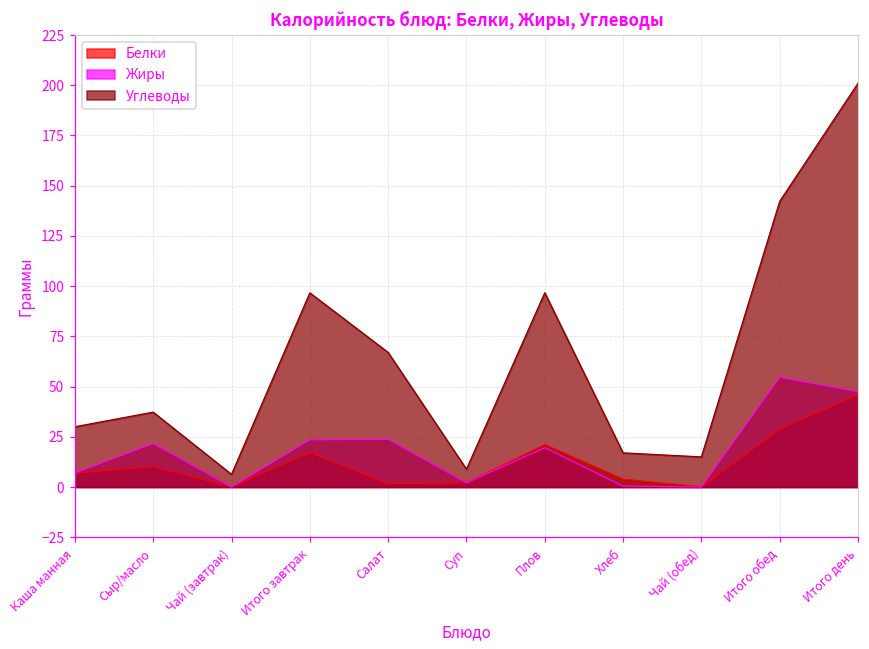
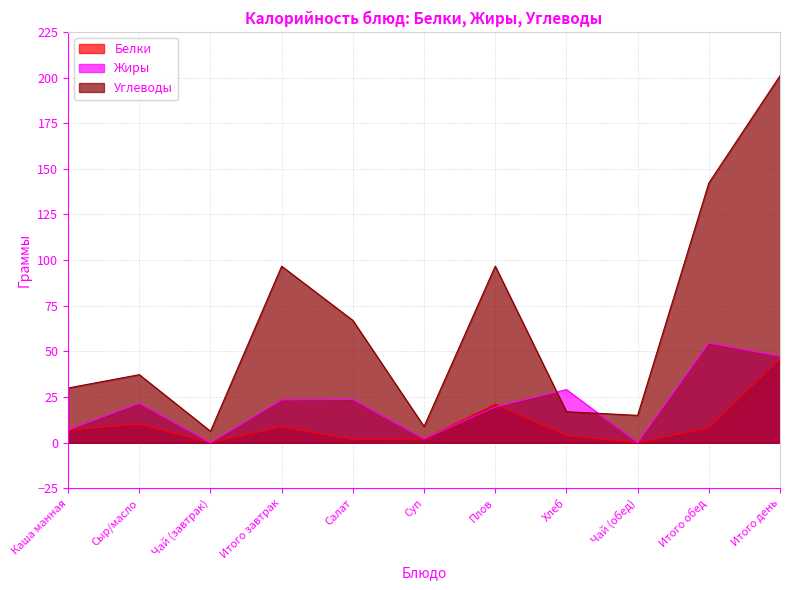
  {
    "Белки": {
      "Сыр/масло": 10,
-     "Итого завтрак": 17,
+     "Итого завтрак": 9,
      "Салат": 2,
      "Плов": 21,
      "Хлеб": 4,
-     "Итого обед": 29
+     "Итого обед": 8
    },
    "Жиры": {
      "Сыр/масло": 22,
      "Итого завтрак": 24,
      "Салат": 24,
      "Плов": 20,
-     "Хлеб": 1,
+     "Хлеб": 29,
      "Итого обед": 55
    },
    "Углеводы": {
      "Каша манная": 30,
      "Сыр/масло": 37,
      "Чай (завтрак)": 6,
      "Итого завтрак": 97,
      "Салат": 67,
      "Суп": 9,
      "Плов": 97,
      "Хлеб": 17,
      "Чай (обед)": 15,
      "Итого обед": 142,
      "Итого день": 201
    }
  }
